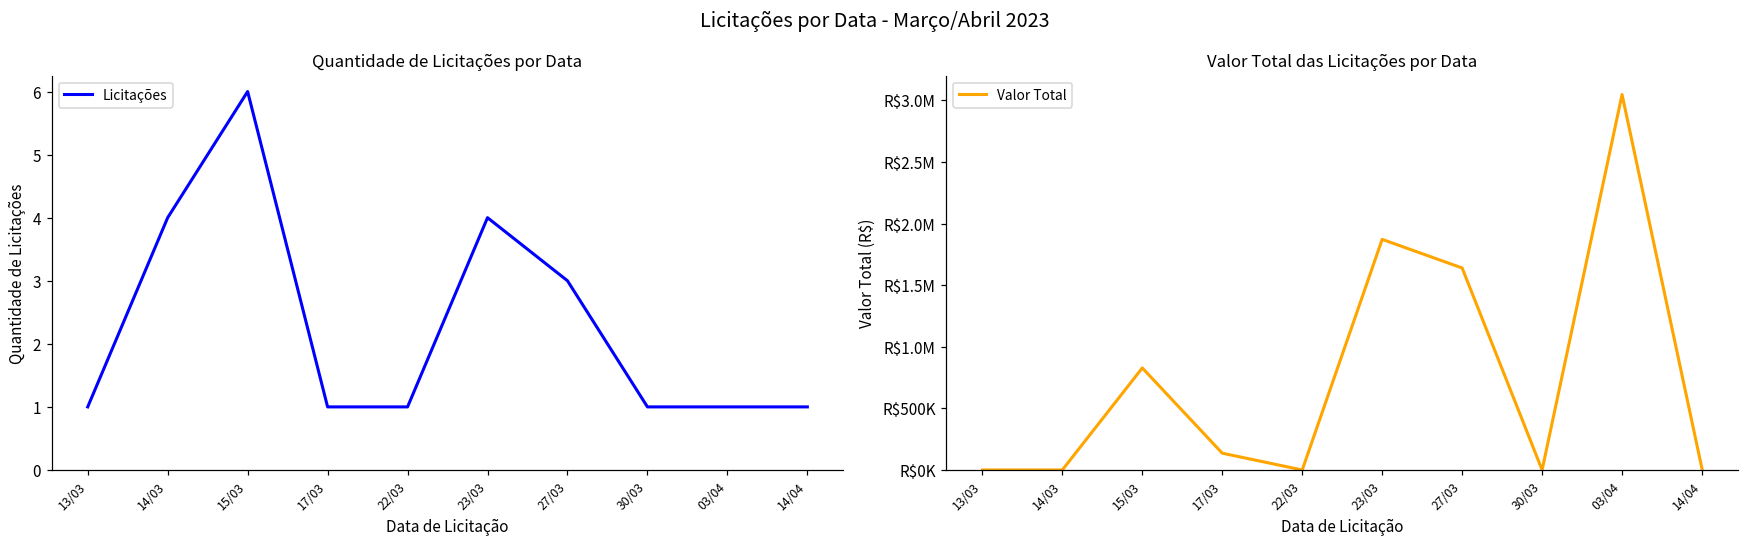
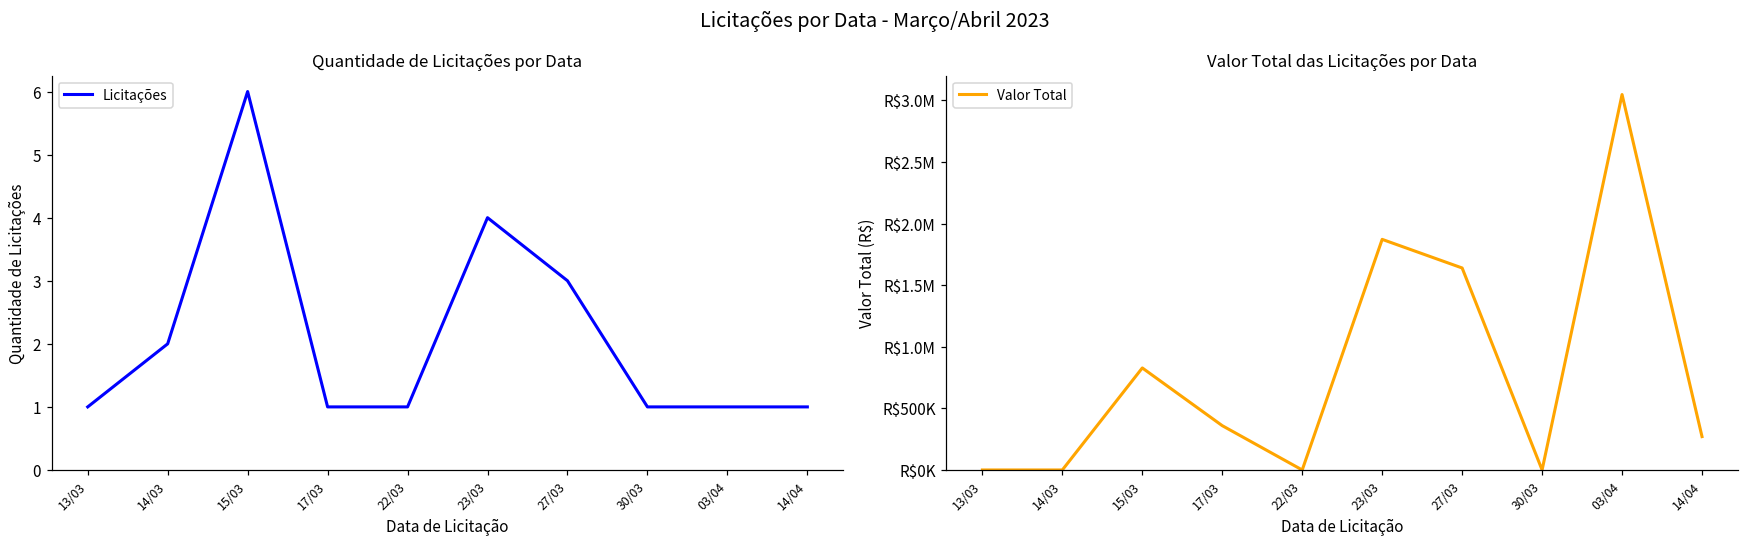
  {
    "Quantidade de Licitações por Data": {
      "13/03": "1",
-     "14/03": "4",
+     "14/03": "2",
      "15/03": "6",
      "17/03": "1",
      "22/03": "1",
      "23/03": "4",
      "27/03": "3",
      "30/03": "1",
      "03/04": "1",
      "14/04": "1"
    },
    "Valor Total das Licitações por Data": {
      "13/03": "R$0",
      "14/03": "R$0",
      "15/03": "R$830000",
-     "17/03": "R$140000",
+     "17/03": "R$360000",
      "22/03": "R$0",
      "23/03": "R$1870000",
      "27/03": "R$1640000",
      "30/03": "R$0",
      "03/04": "R$3050000",
-     "14/04": "R$10000"
+     "14/04": "R$270000"
    }
  }
